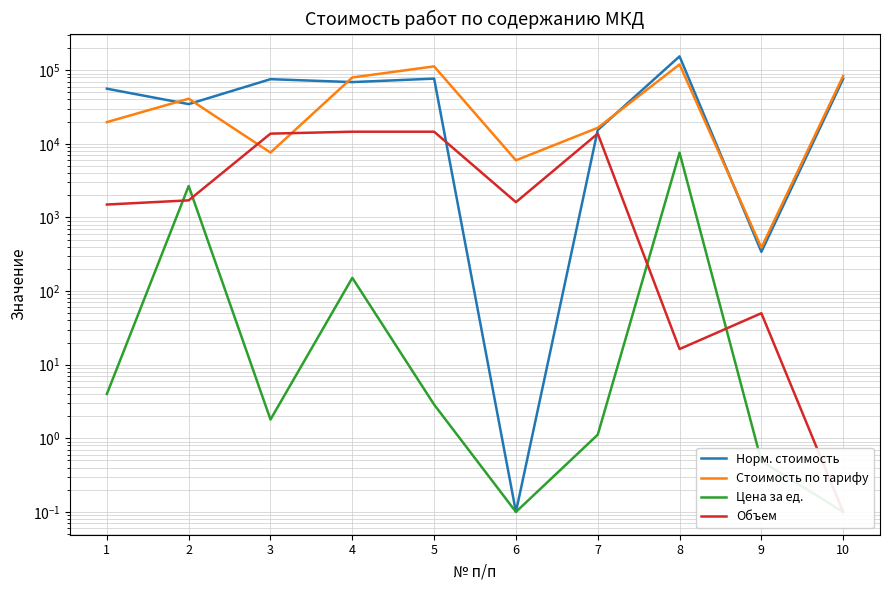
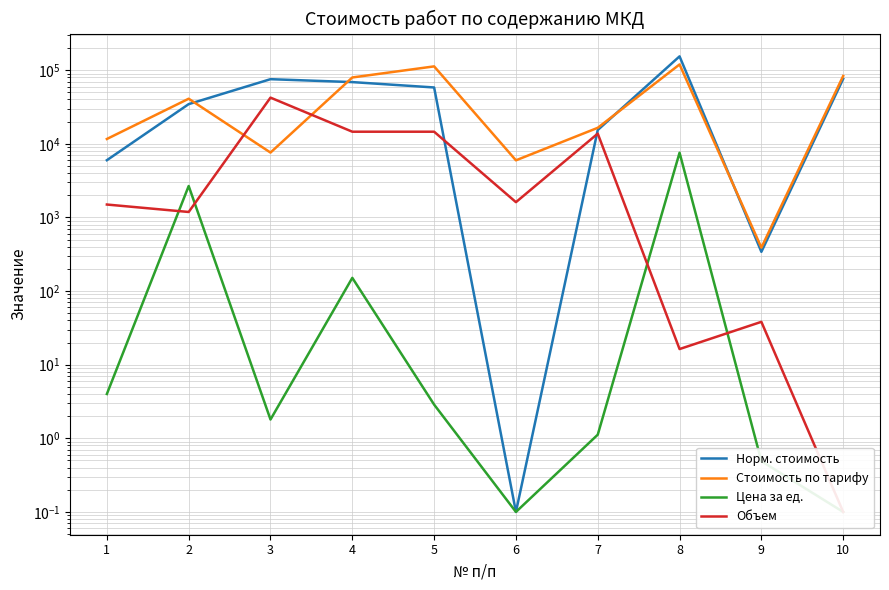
  {
    "Норм. стоимость": {
-     "1": 60000,
+     "1": 6000,
      "2": 30000,
      "3": 80000,
      "4": 70000,
-     "5": 80000,
+     "5": 60000,
      "8": 150000,
      "9": 300,
      "10": 80000
    },
    "Стоимость по тарифу": {
-     "1": 20000,
+     "1": 12000,
      "2": 40000,
      "3": 8000,
      "4": 80000,
      "5": 110000,
      "6": 6000,
      "8": 120000,
      "9": 400,
      "10": 80000
    },
    "Цена за ед.": {
      "1": 4,
      "2": 2700,
      "3": 1.8,
      "4": 150,
      "5": 3,
      "7": 1.1,
      "8": 8000
    },
    "Объем": {
      "1": 1500,
-     "2": 1700,
-     "3": 14000,
+     "2": 1200,
+     "3": 40000,
      "4": 15000,
      "5": 15000,
      "6": 1600,
      "7": 14000,
      "8": 16,
-     "9": 50
+     "9": 40
    }
  }
